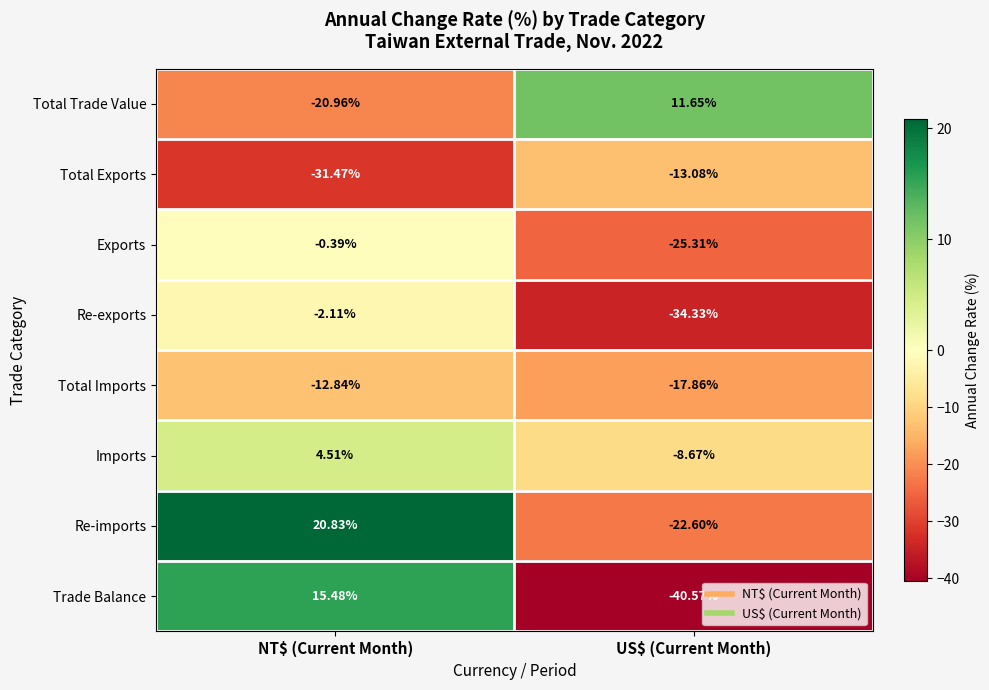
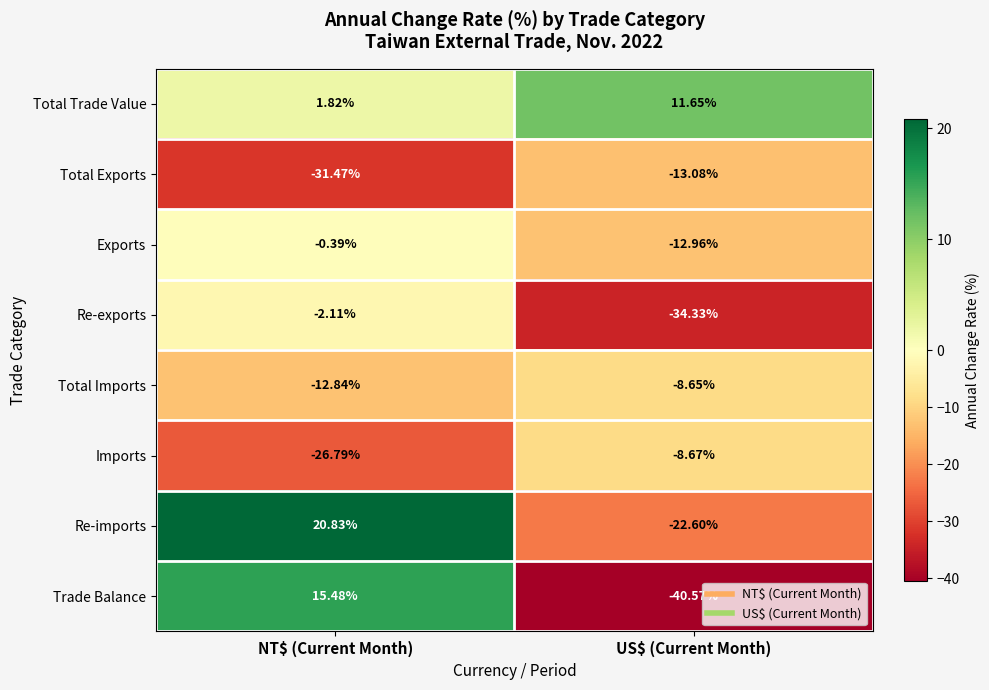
  {
    "Total Trade Value": {
-     "NT$ (Current Month)": "-20.96%",
+     "NT$ (Current Month)": "1.82%",
      "US$ (Current Month)": "11.65%"
    },
    "Total Exports": {
      "NT$ (Current Month)": "-31.47%",
      "US$ (Current Month)": "-13.08%"
    },
    "Exports": {
      "NT$ (Current Month)": "-0.39%",
-     "US$ (Current Month)": "-25.31%"
+     "US$ (Current Month)": "-12.96%"
    },
    "Re-exports": {
      "NT$ (Current Month)": "-2.11%",
      "US$ (Current Month)": "-34.33%"
    },
    "Total Imports": {
      "NT$ (Current Month)": "-12.84%",
-     "US$ (Current Month)": "-17.86%"
+     "US$ (Current Month)": "-8.65%"
    },
    "Imports": {
-     "NT$ (Current Month)": "4.51%",
+     "NT$ (Current Month)": "-26.79%",
      "US$ (Current Month)": "-8.67%"
    },
    "Re-imports": {
      "NT$ (Current Month)": "20.83%",
      "US$ (Current Month)": "-22.60%"
    },
    "Trade Balance": {
      "NT$ (Current Month)": "15.48%"
    }
  }
